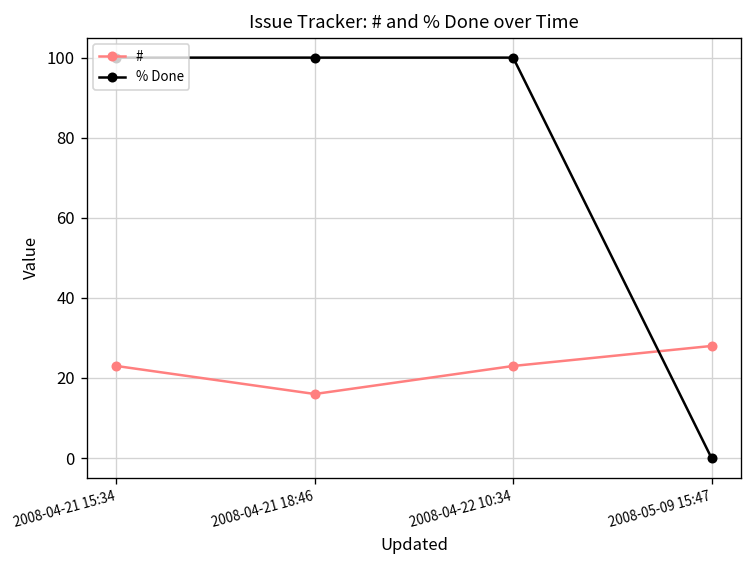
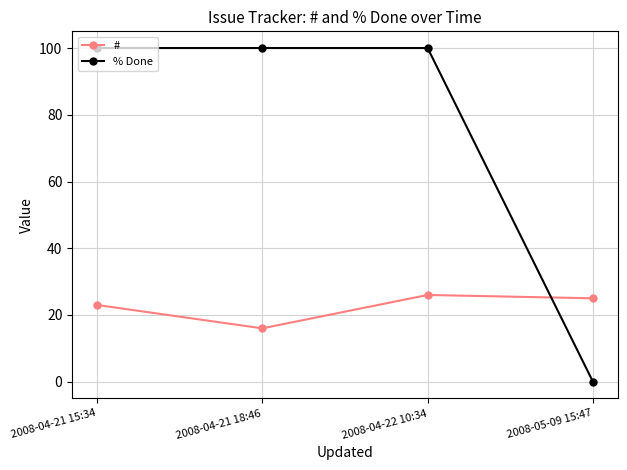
  {
    "#": {
      "2008-04-21 15:34": 23,
      "2008-04-21 18:46": 16,
-     "2008-04-22 10:34": 23,
-     "2008-05-09 15:47": 28
+     "2008-04-22 10:34": 26,
+     "2008-05-09 15:47": 25
    },
    "% Done": {
      "2008-04-21 18:46": 100,
      "2008-04-22 10:34": 100,
      "2008-05-09 15:47": 0
    }
  }
